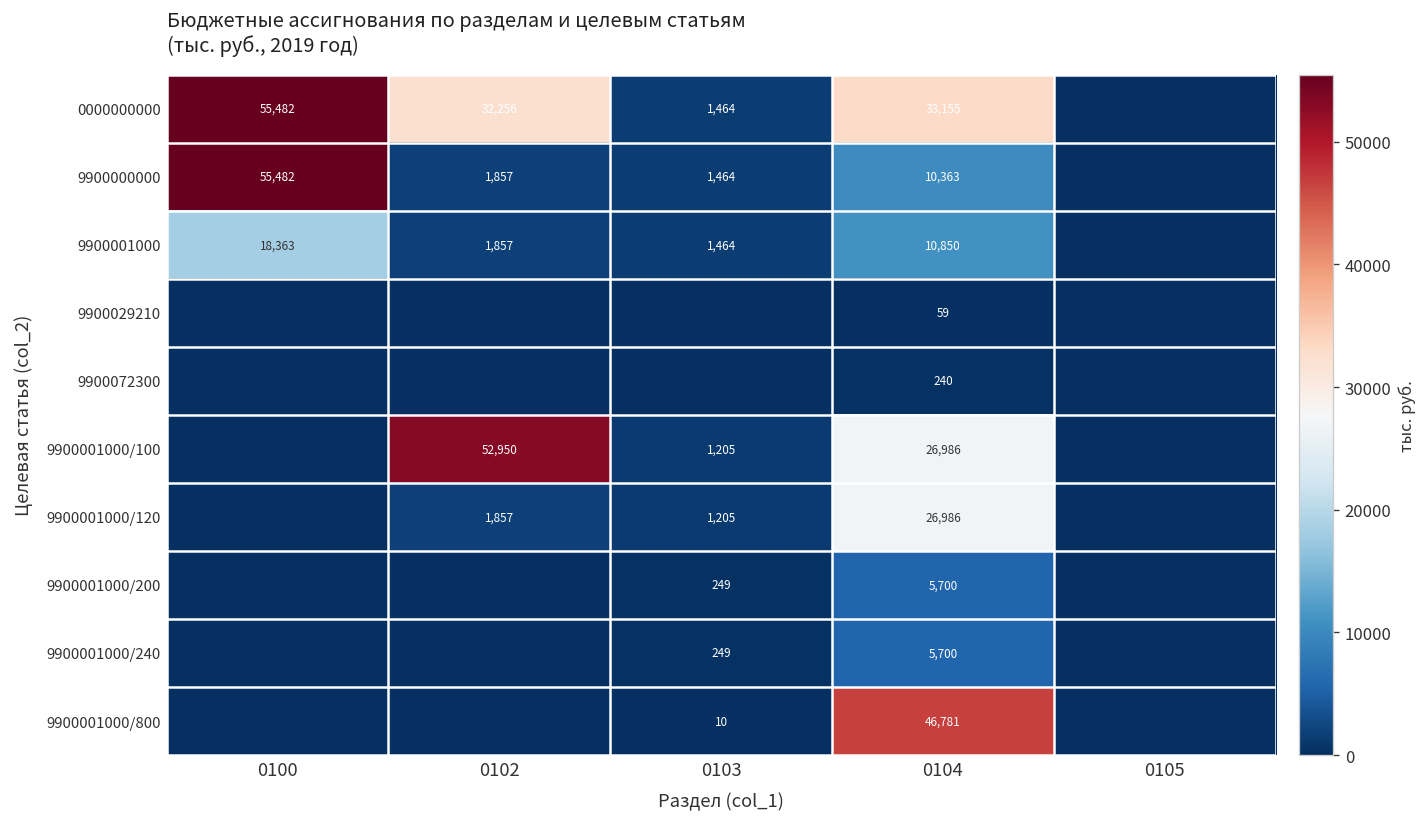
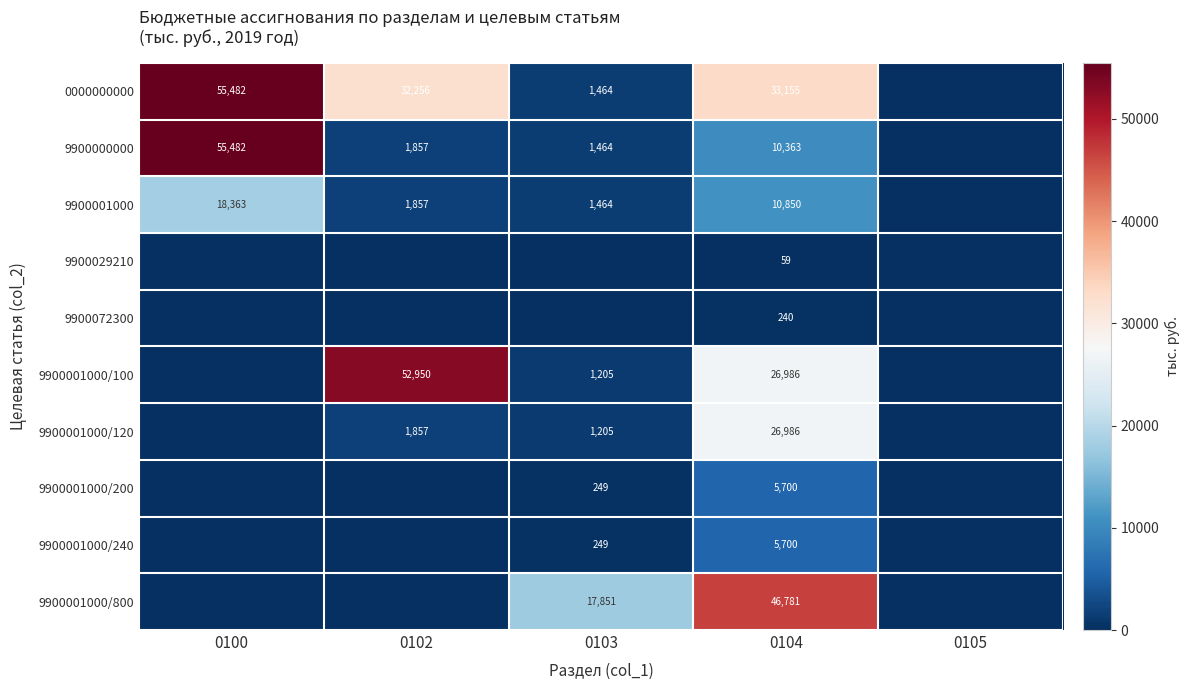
  {
    "0000000000": {
      "0100": "55,482",
      "0103": "1,464",
      "0104": "33,155"
    },
    "9900000000": {
      "0100": "55,482",
      "0102": "1,857",
      "0103": "1,464",
      "0104": "10,363"
    },
    "9900001000": {
      "0100": "18,363",
      "0102": "1,857",
      "0103": "1,464",
      "0104": "10,850"
    },
    "9900029210": {
      "0104": "59"
    },
    "9900072300": {
      "0104": "240"
    },
    "9900001000/100": {
      "0102": "52,950",
      "0103": "1,205",
      "0104": "26,986"
    },
    "9900001000/120": {
      "0102": "1,857",
      "0103": "1,205",
      "0104": "26,986"
    },
    "9900001000/200": {
      "0103": "249",
      "0104": "5,700"
    },
    "9900001000/240": {
      "0103": "249",
      "0104": "5,700"
    },
    "9900001000/800": {
-     "0103": "10",
+     "0103": "17,851",
      "0104": "46,781"
    }
  }
